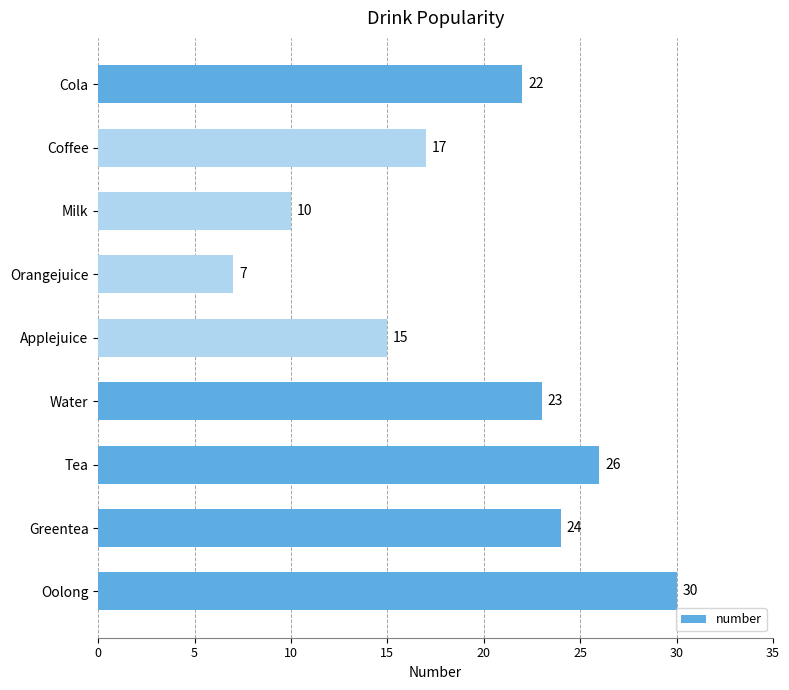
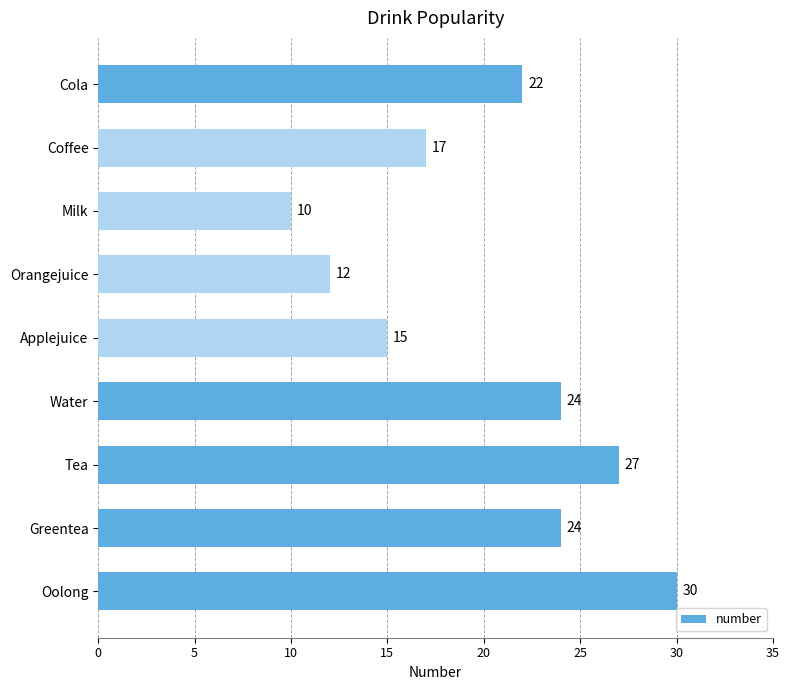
  {
    "Cola": 22,
    "Coffee": 17,
    "Milk": 10,
-   "Orangejuice": 7,
+   "Orangejuice": 12,
    "Applejuice": 15,
-   "Water": 23,
-   "Tea": 26,
+   "Water": 24,
+   "Tea": 27,
    "Greentea": 24,
    "Oolong": 30
  }
